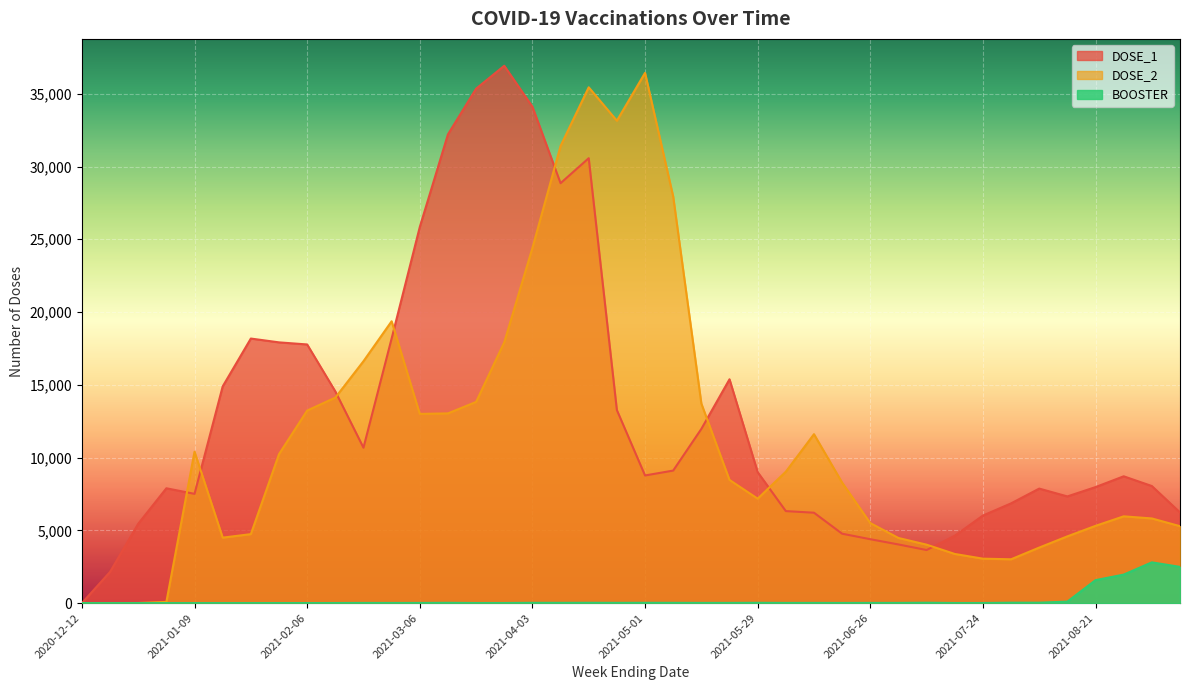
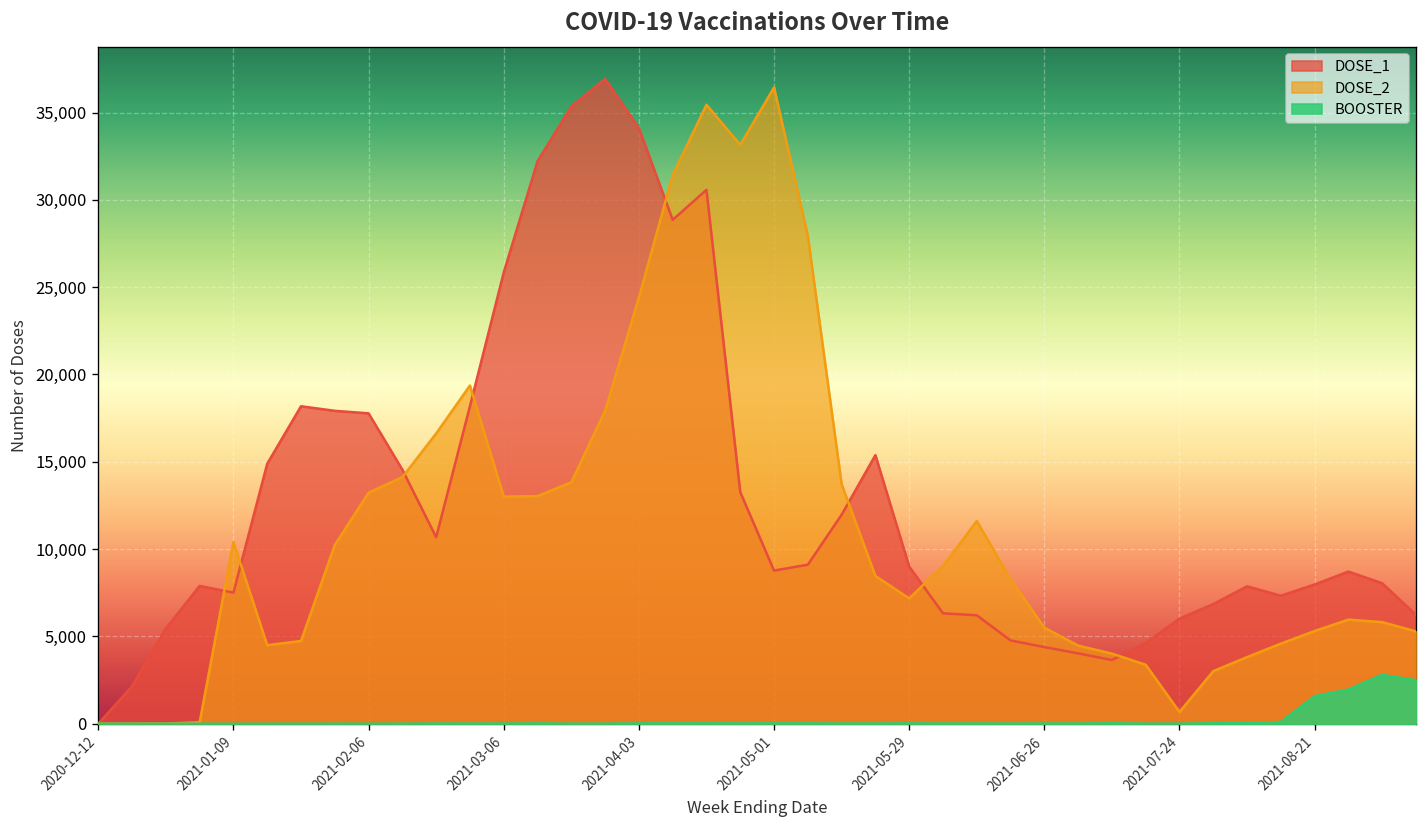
  {
    "DOSE_1": {
      "2021-01-09": "7,500",
      "2021-02-06": "17,800",
      "2021-03-06": "25,800",
      "2021-04-03": "34,100",
      "2021-05-01": "8,800",
      "2021-05-29": "9,000",
      "2021-06-26": "4,400",
      "2021-07-24": "6,000",
      "2021-08-21": "8,000"
    },
    "DOSE_2": {
      "2021-01-09": "10,400",
      "2021-02-06": "13,200",
      "2021-03-06": "13,000",
      "2021-04-03": "24,400",
      "2021-05-01": "36,400",
      "2021-05-29": "7,200",
      "2021-06-26": "5,500",
-     "2021-07-24": "3,100",
+     "2021-07-24": "700",
      "2021-08-21": "5,300"
    },
    "BOOSTER": {
      "2021-01-09": "0",
      "2021-02-06": "0",
      "2021-03-06": "0",
      "2021-04-03": "0",
      "2021-05-01": "0",
      "2021-05-29": "0",
      "2021-06-26": "0",
      "2021-07-24": "0",
      "2021-08-21": "1,600"
    }
  }
